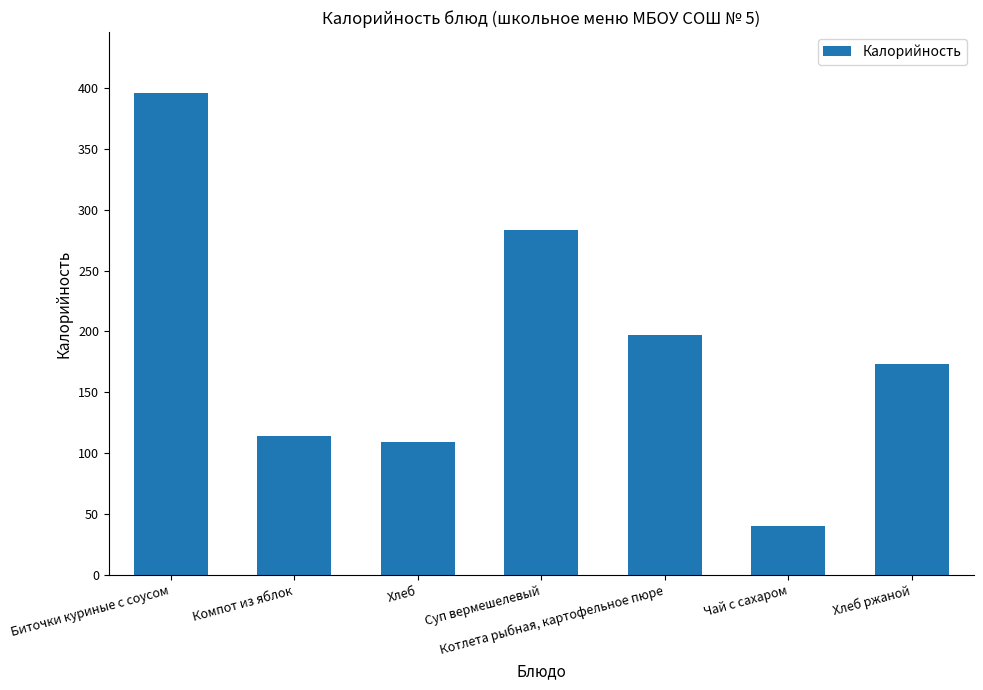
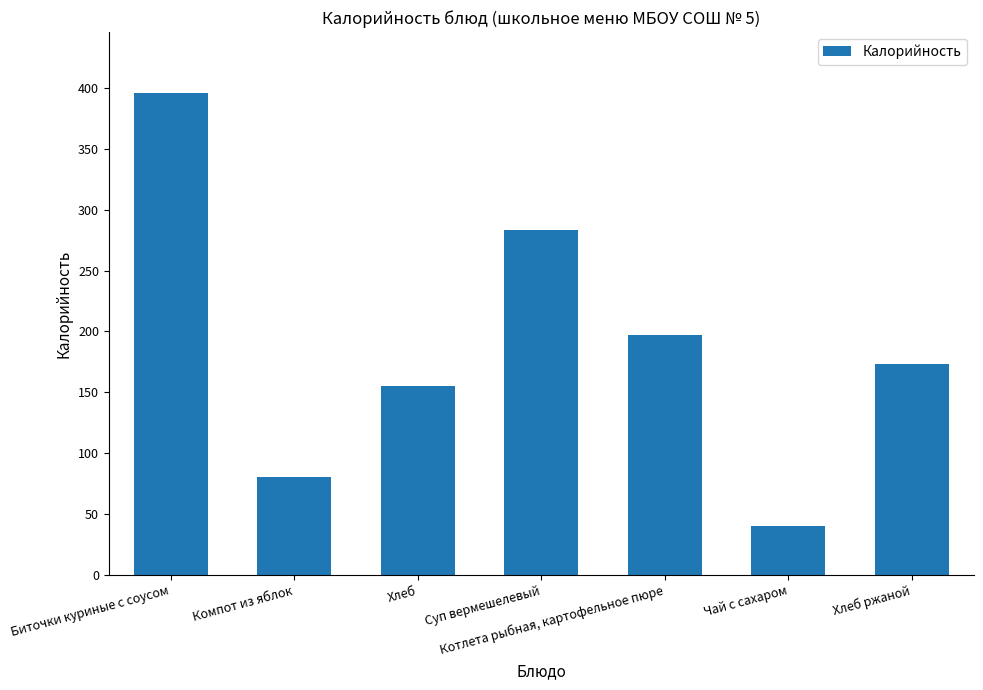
  {
    "Биточки куриные с соусом": 396,
-   "Компот из яблок": 114,
-   "Хлеб": 109,
+   "Компот из яблок": 80,
+   "Хлеб": 155,
    "Суп вермешелевый": 283,
    "Котлета рыбная, картофельное пюре": 197,
    "Чай с сахаром": 40,
    "Хлеб ржаной": 173
  }
